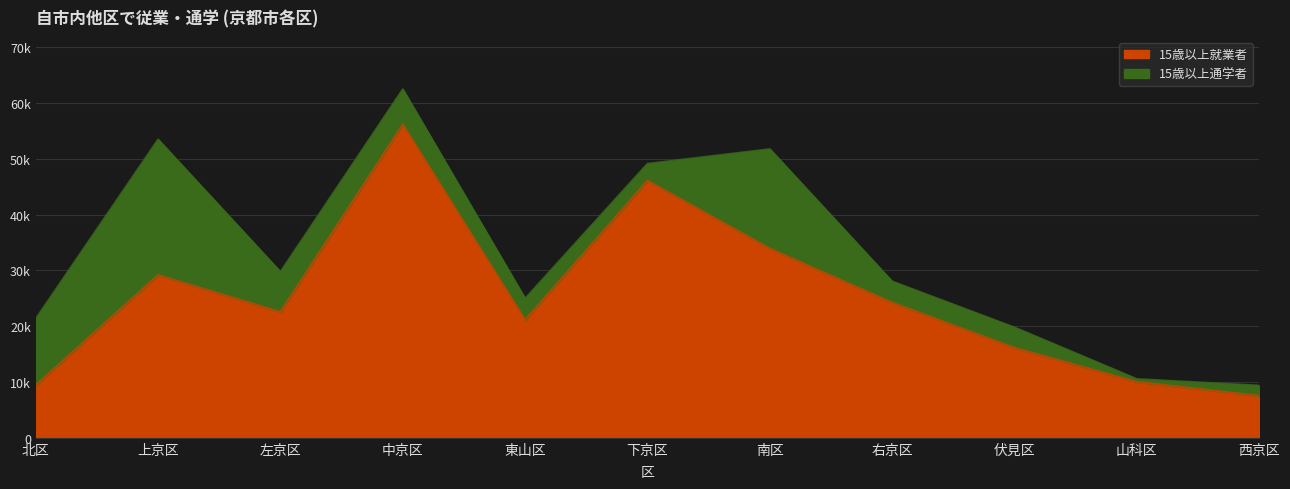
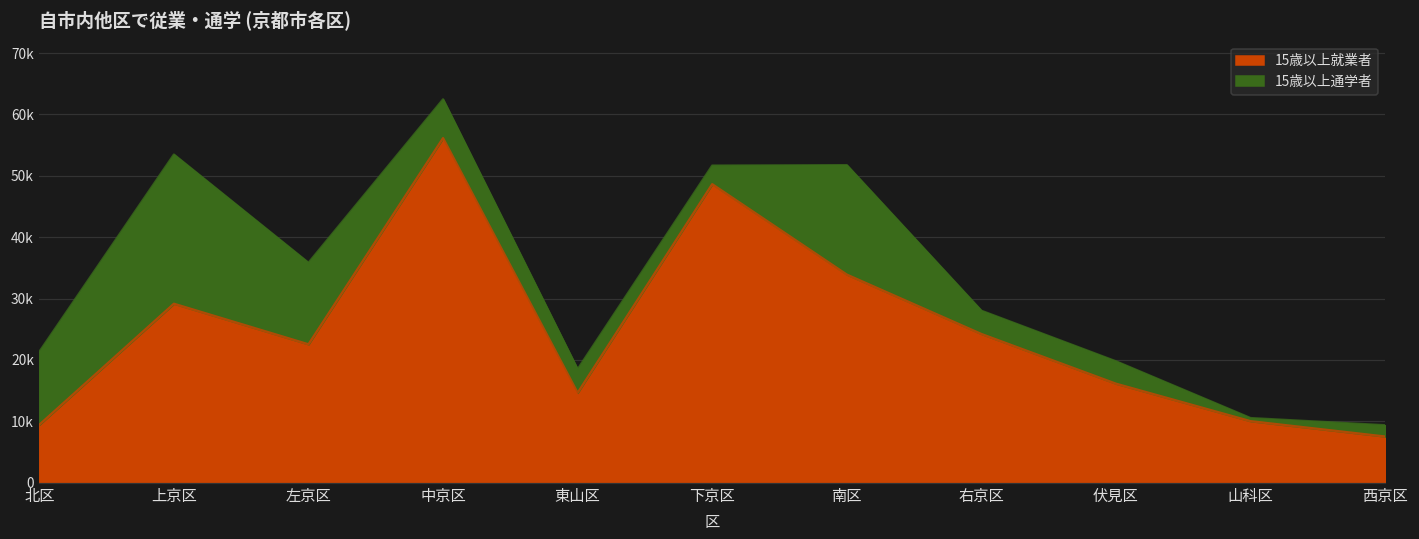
  {
    "15歳以上就業者": {
      "北区": 9000,
      "上京区": 29000,
      "左京区": 23000,
      "中京区": 56000,
-     "東山区": 21000,
-     "下京区": 46000,
+     "東山区": 15000,
+     "下京区": 49000,
      "南区": 34000,
      "右京区": 24000,
      "伏見区": 16000,
      "山科区": 10000,
      "西京区": 8000
    },
    "15歳以上通学者": {
      "北区": 12000,
      "上京区": 24000,
-     "左京区": 7000,
+     "左京区": 13000,
      "中京区": 6000,
      "東山区": 4000,
      "下京区": 3000,
      "南区": 18000,
      "右京区": 4000,
      "伏見区": 4000,
      "山科区": 1000,
      "西京区": 2000
    }
  }
